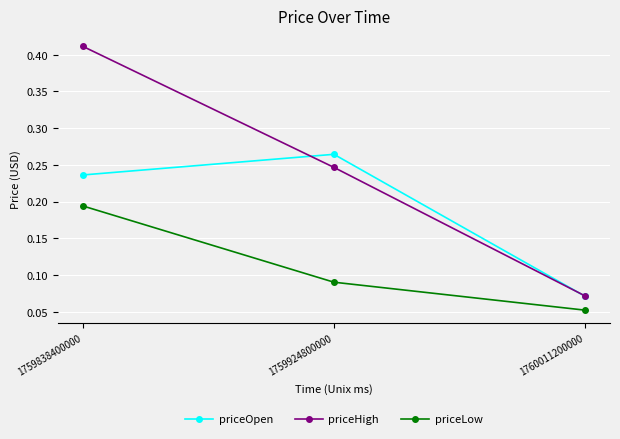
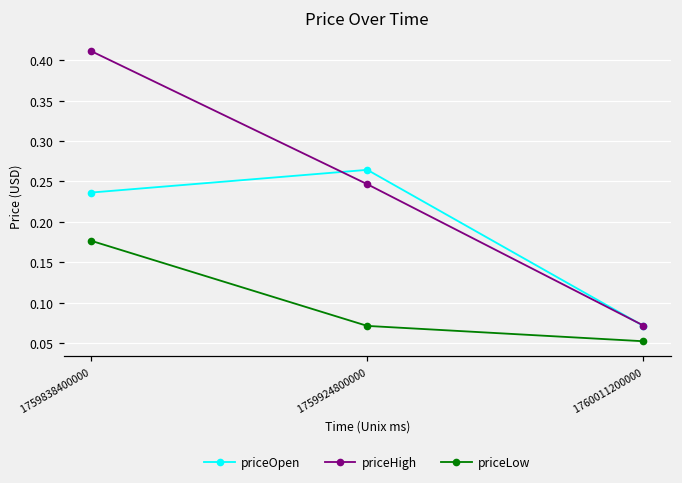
  {
    "priceOpen": {
      "1759838400000": 0.24,
      "1759924800000": 0.26
    },
    "priceHigh": {
      "1759838400000": 0.41,
      "1759924800000": 0.25
    },
    "priceLow": {
-     "1759838400000": 0.19,
-     "1759924800000": 0.09,
+     "1759838400000": 0.18,
+     "1759924800000": 0.07,
      "1760011200000": 0.05
    }
  }
